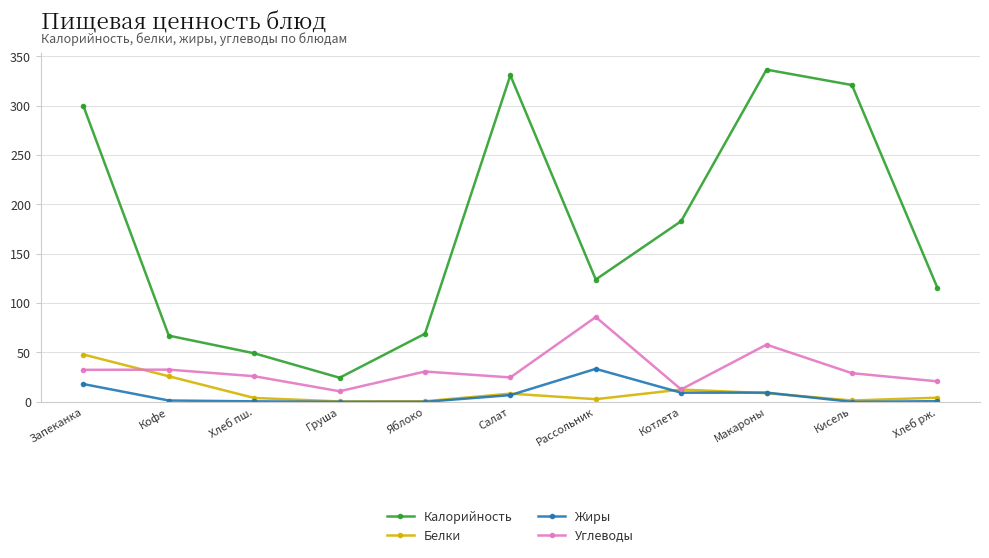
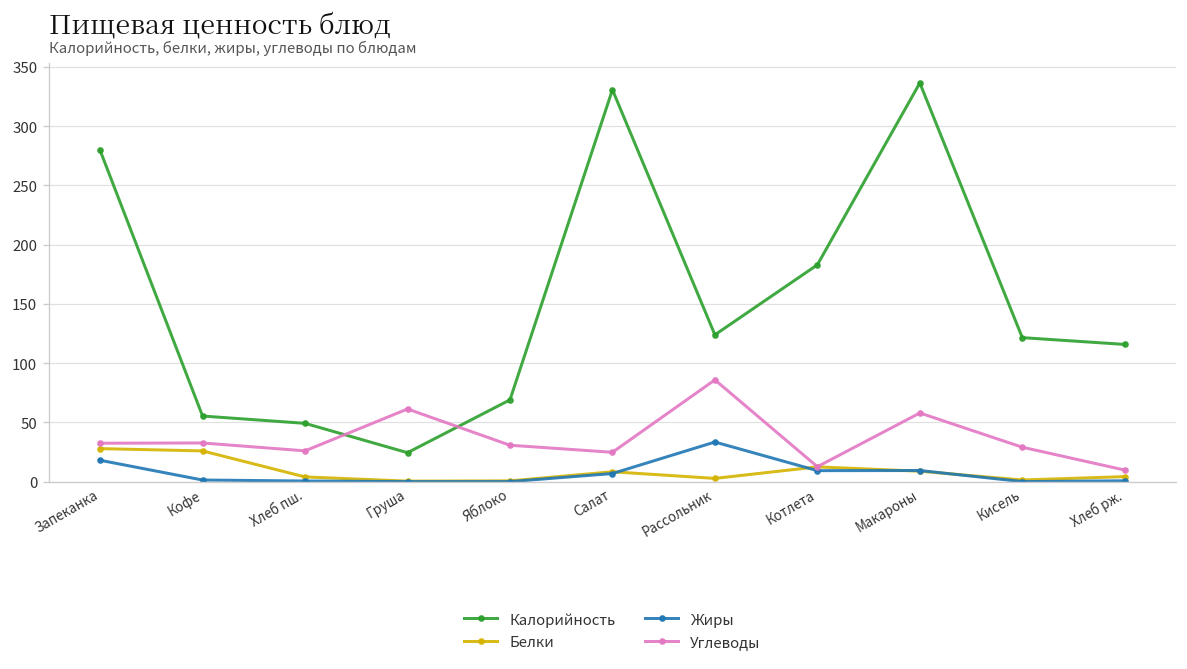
  {
    "Калорийность": {
-     "Запеканка": 300,
-     "Кофе": 70,
+     "Запеканка": 280,
+     "Кофе": 60,
      "Хлеб пш.": 50,
      "Груша": 20,
      "Яблоко": 70,
      "Салат": 330,
      "Рассольник": 120,
      "Котлета": 180,
      "Макароны": 340,
-     "Кисель": 320,
+     "Кисель": 120,
      "Хлеб рж.": 120
    },
    "Белки": {
-     "Запеканка": 50,
+     "Запеканка": 30,
      "Кофе": 30,
      "Хлеб пш.": 0,
      "Рассольник": 0,
      "Хлеб рж.": 0
    },
    "Жиры": {
      "Запеканка": 20,
      "Кофе": 0,
      "Хлеб пш.": 0,
      "Рассольник": 30,
      "Котлета": 10,
      "Хлеб рж.": 0
    },
    "Углеводы": {
      "Запеканка": 30,
      "Кофе": 30,
      "Хлеб пш.": 30,
-     "Груша": 10,
+     "Груша": 60,
      "Яблоко": 30,
      "Салат": 20,
      "Рассольник": 90,
      "Макароны": 60,
      "Кисель": 30,
-     "Хлеб рж.": 20
+     "Хлеб рж.": 10
    }
  }
